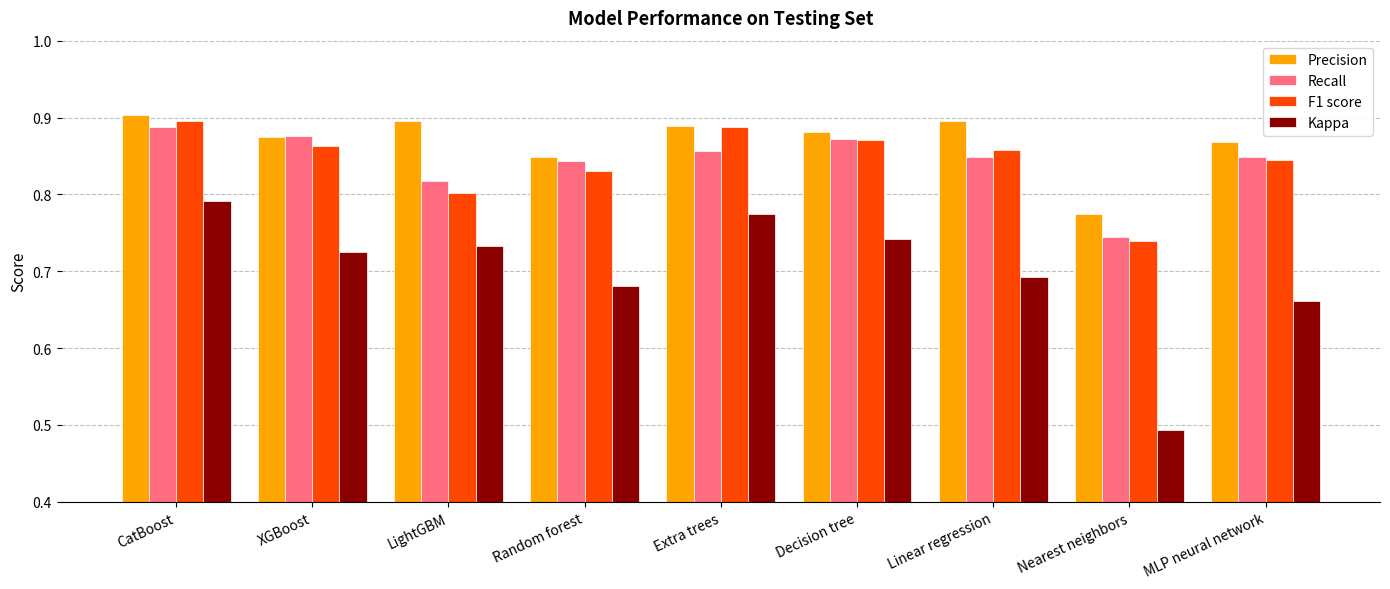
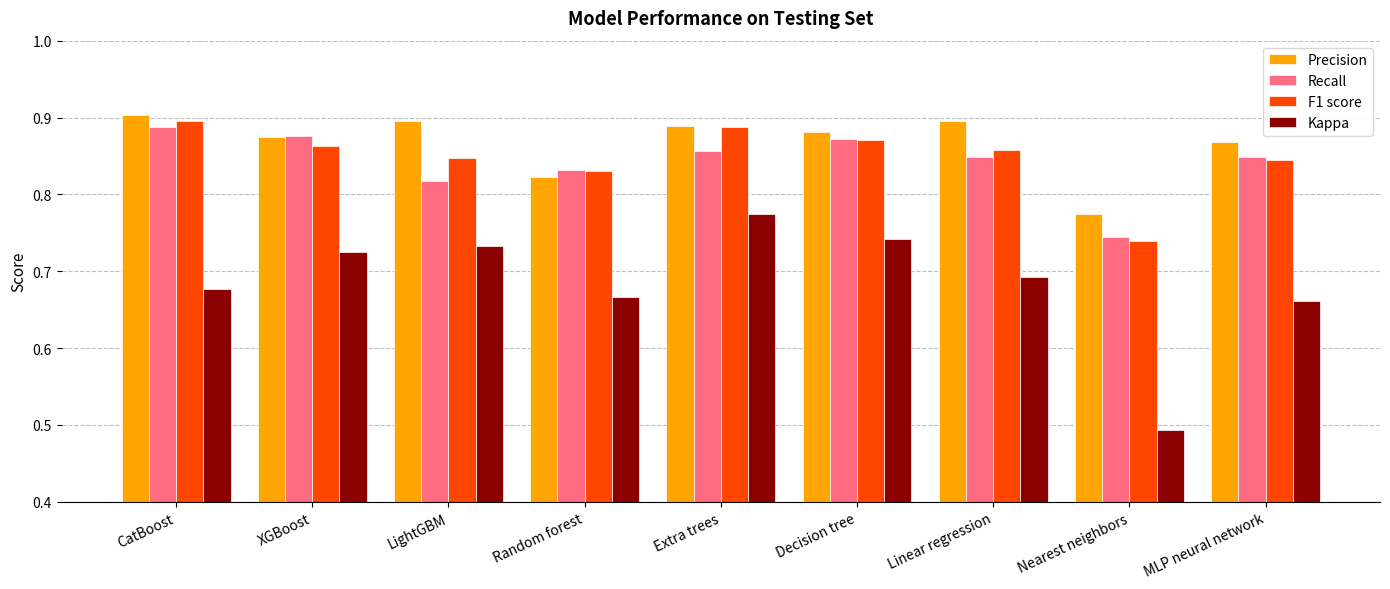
  {
    "Precision": {
      "CatBoost": 0.90,
      "XGBoost": 0.87,
      "LightGBM": 0.90,
-     "Random forest": 0.85,
+     "Random forest": 0.82,
      "Extra trees": 0.89,
      "Decision tree": 0.88,
      "Linear regression": 0.90,
      "Nearest neighbors": 0.77,
      "MLP neural network": 0.87
    },
    "Recall": {
      "CatBoost": 0.89,
      "XGBoost": 0.88,
      "LightGBM": 0.82,
-     "Random forest": 0.84,
+     "Random forest": 0.83,
      "Extra trees": 0.86,
      "Decision tree": 0.87,
      "Linear regression": 0.85,
      "Nearest neighbors": 0.74,
      "MLP neural network": 0.85
    },
    "F1 score": {
      "CatBoost": 0.90,
      "XGBoost": 0.86,
-     "LightGBM": 0.80,
+     "LightGBM": 0.85,
      "Random forest": 0.83,
      "Extra trees": 0.89,
      "Decision tree": 0.87,
      "Linear regression": 0.86,
      "Nearest neighbors": 0.74,
      "MLP neural network": 0.85
    },
    "Kappa": {
-     "CatBoost": 0.79,
+     "CatBoost": 0.68,
      "XGBoost": 0.73,
      "LightGBM": 0.73,
-     "Random forest": 0.68,
+     "Random forest": 0.67,
      "Extra trees": 0.78,
      "Decision tree": 0.74,
      "Linear regression": 0.69,
      "Nearest neighbors": 0.49,
      "MLP neural network": 0.66
    }
  }
